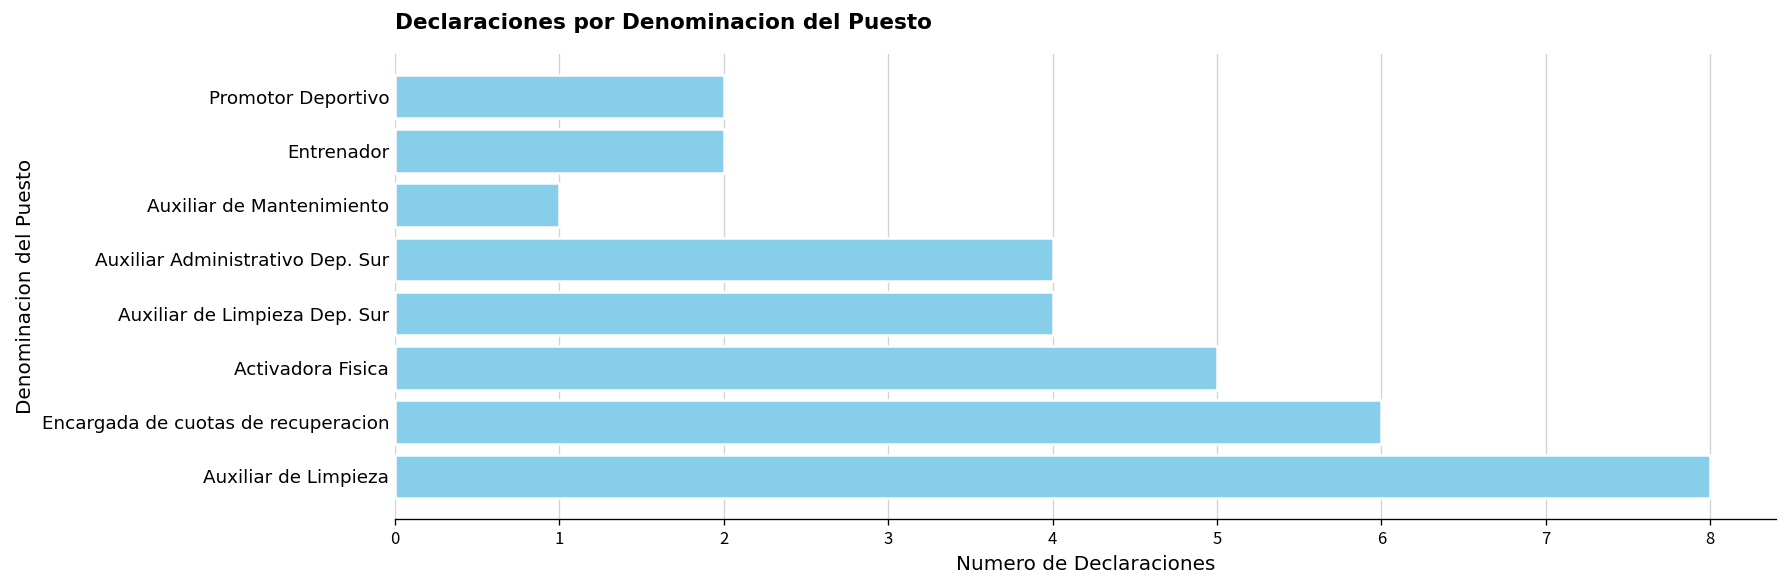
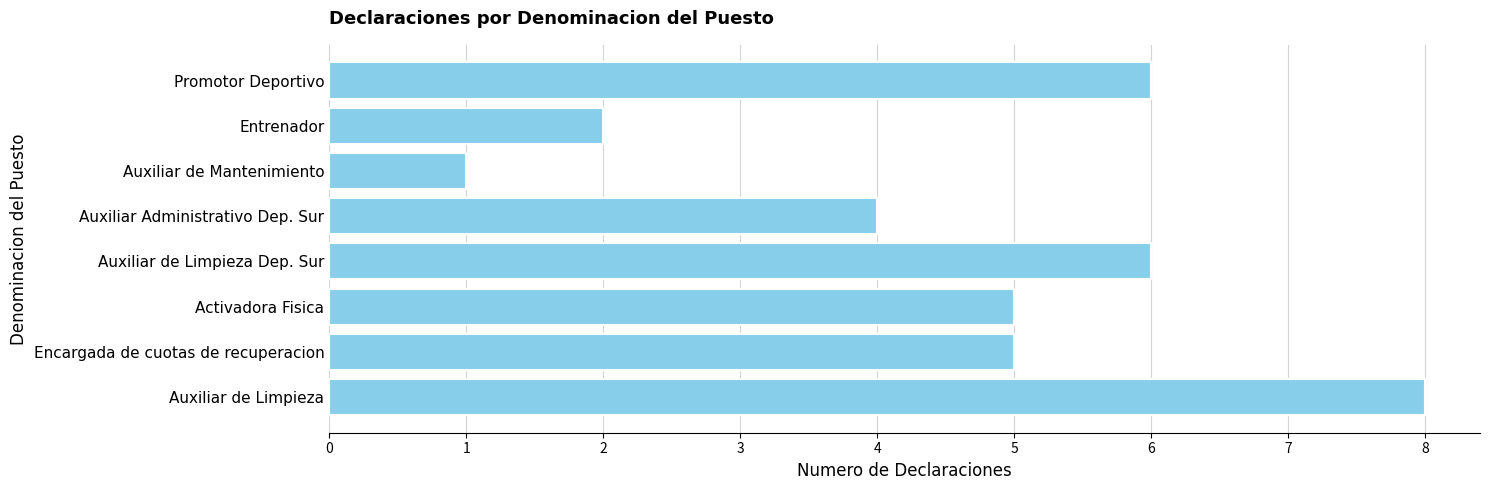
  {
-   "Promotor Deportivo": 2,
+   "Promotor Deportivo": 6,
    "Entrenador": 2,
    "Auxiliar de Mantenimiento": 1,
    "Auxiliar Administrativo Dep. Sur": 4,
-   "Auxiliar de Limpieza Dep. Sur": 4,
+   "Auxiliar de Limpieza Dep. Sur": 6,
    "Activadora Fisica": 5,
-   "Encargada de cuotas de recuperacion": 6,
+   "Encargada de cuotas de recuperacion": 5,
    "Auxiliar de Limpieza": 8
  }
